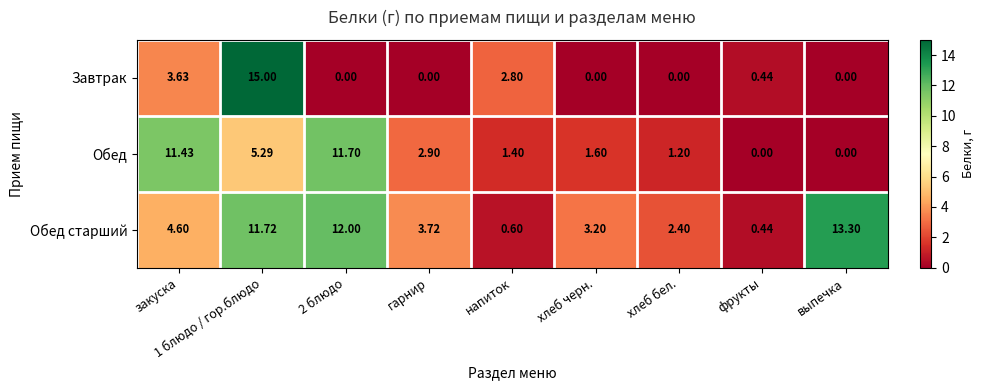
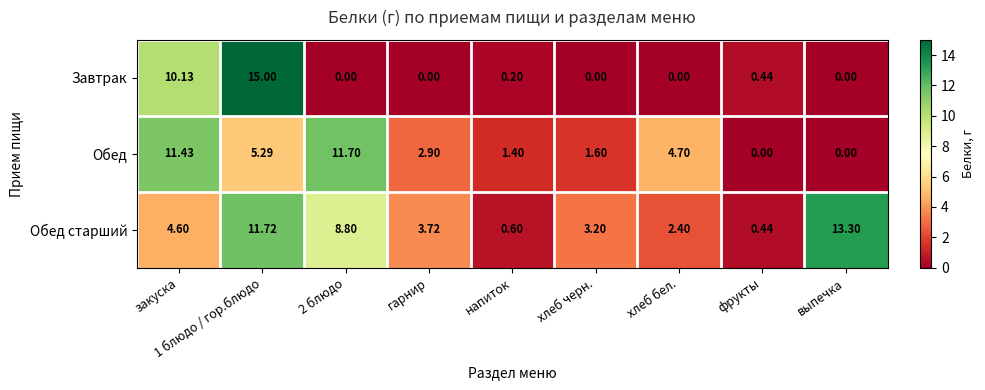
  {
    "Завтрак": {
-     "закуска": 3.63,
+     "закуска": 10.13,
      "1 блюдо / гор.блюдо": 15.00,
      "2 блюдо": 0.00,
      "гарнир": 0.00,
-     "напиток": 2.80,
+     "напиток": 0.20,
      "хлеб черн.": 0.00,
      "хлеб бел.": 0.00,
      "фрукты": 0.44,
      "выпечка": 0.00
    },
    "Обед": {
      "закуска": 11.43,
      "1 блюдо / гор.блюдо": 5.29,
      "2 блюдо": 11.70,
      "гарнир": 2.90,
      "напиток": 1.40,
      "хлеб черн.": 1.60,
-     "хлеб бел.": 1.20,
+     "хлеб бел.": 4.70,
      "фрукты": 0.00,
      "выпечка": 0.00
    },
    "Обед старший": {
      "закуска": 4.60,
      "1 блюдо / гор.блюдо": 11.72,
-     "2 блюдо": 12.00,
+     "2 блюдо": 8.80,
      "гарнир": 3.72,
      "напиток": 0.60,
      "хлеб черн.": 3.20,
      "хлеб бел.": 2.40,
      "фрукты": 0.44,
      "выпечка": 13.30
    }
  }
